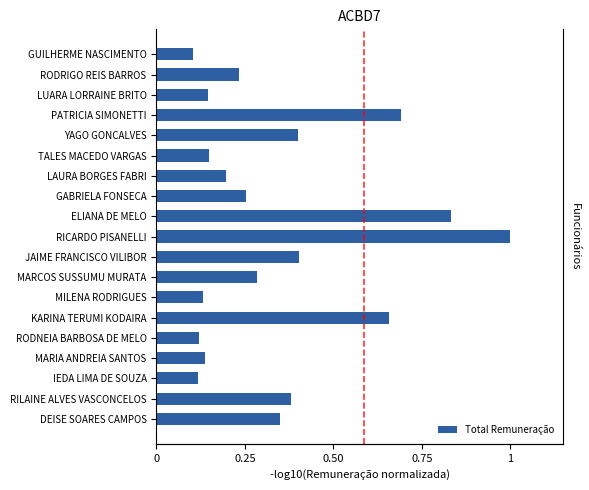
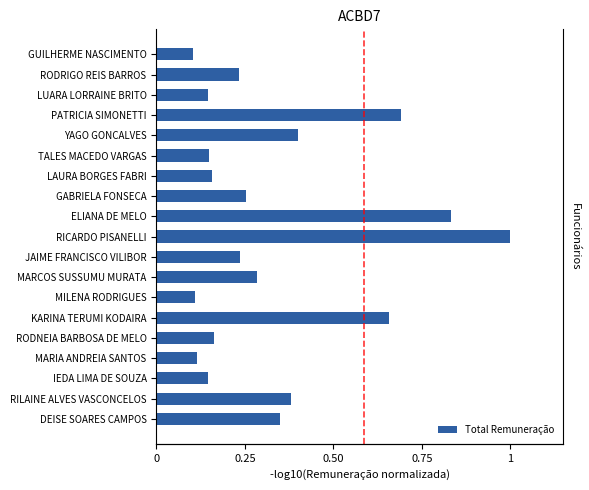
  {
    "GUILHERME NASCIMENTO": 0.10,
    "RODRIGO REIS BARROS": 0.23,
    "LUARA LORRAINE BRITO": 0.15,
    "PATRICIA SIMONETTI": 0.69,
    "YAGO GONCALVES": 0.40,
    "TALES MACEDO VARGAS": 0.15,
-   "LAURA BORGES FABRI": 0.20,
+   "LAURA BORGES FABRI": 0.16,
    "GABRIELA FONSECA": 0.25,
    "ELIANA DE MELO": 0.83,
    "RICARDO PISANELLI": 1.00,
-   "JAIME FRANCISCO VILIBOR": 0.40,
+   "JAIME FRANCISCO VILIBOR": 0.24,
    "MARCOS SUSSUMU MURATA": 0.28,
-   "MILENA RODRIGUES": 0.13,
+   "MILENA RODRIGUES": 0.11,
    "KARINA TERUMI KODAIRA": 0.66,
-   "RODNEIA BARBOSA DE MELO": 0.12,
-   "MARIA ANDREIA SANTOS": 0.14,
-   "IEDA LIMA DE SOUZA": 0.12,
+   "RODNEIA BARBOSA DE MELO": 0.16,
+   "MARIA ANDREIA SANTOS": 0.11,
+   "IEDA LIMA DE SOUZA": 0.14,
    "RILAINE ALVES VASCONCELOS": 0.38,
    "DEISE SOARES CAMPOS": 0.35
  }
